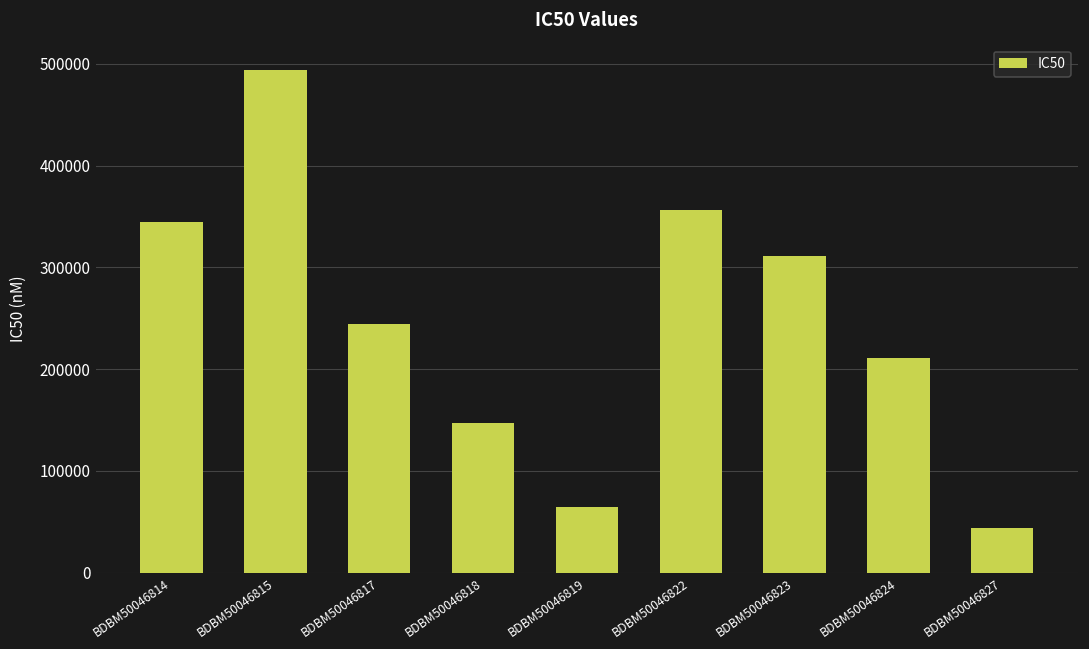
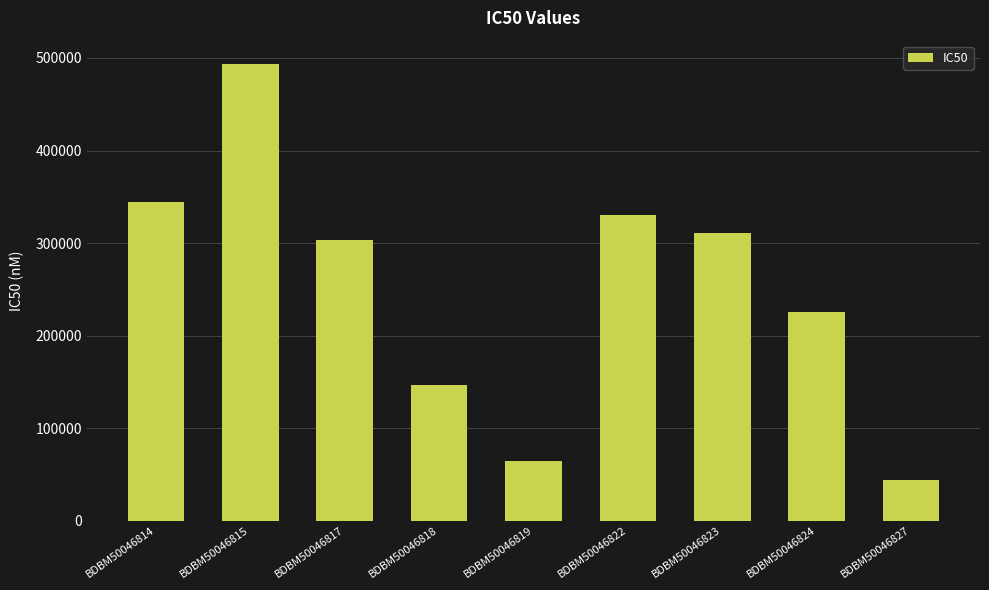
  {
    "BDBM50046814": 340000,
    "BDBM50046815": 490000,
-   "BDBM50046817": 240000,
+   "BDBM50046817": 300000,
    "BDBM50046818": 150000,
    "BDBM50046819": 60000,
-   "BDBM50046822": 360000,
+   "BDBM50046822": 330000,
    "BDBM50046823": 310000,
-   "BDBM50046824": 210000,
+   "BDBM50046824": 230000,
    "BDBM50046827": 40000
  }
